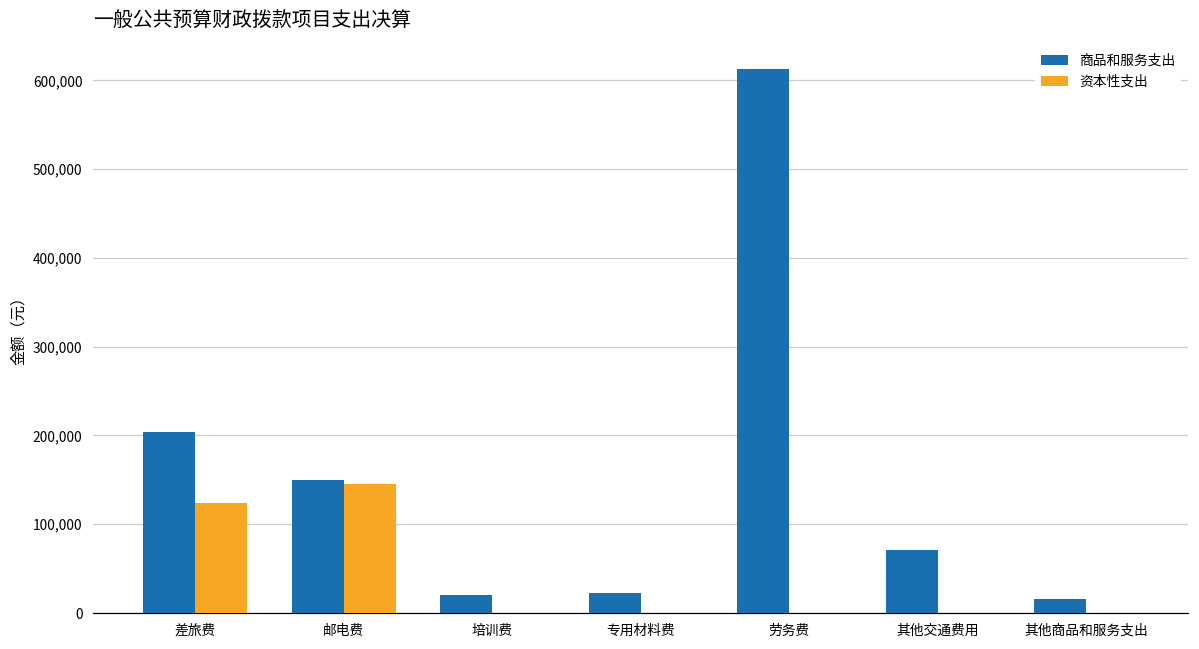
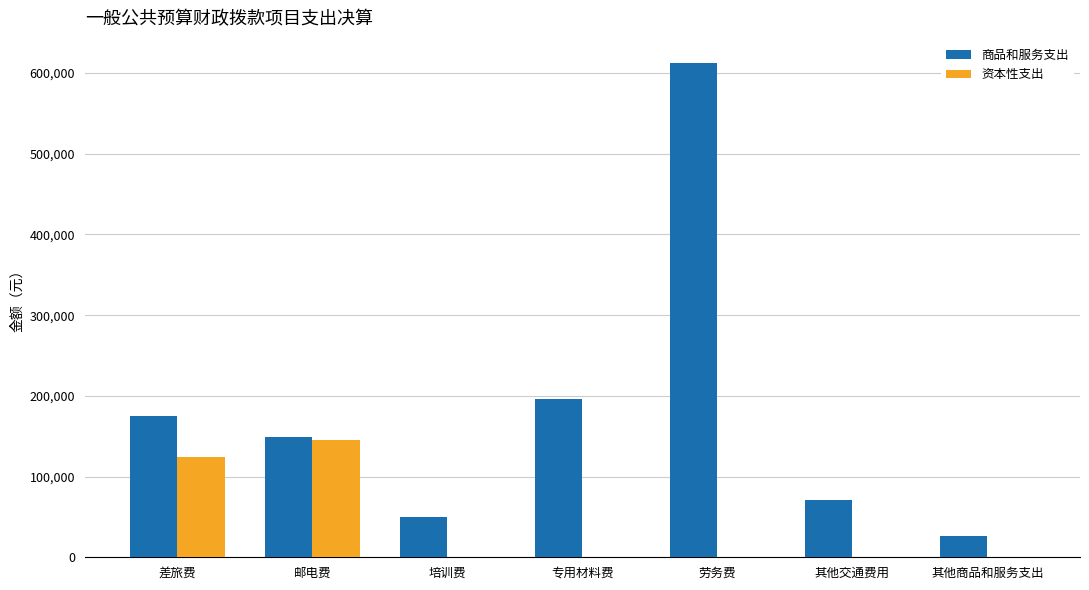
  {
    "商品和服务支出": {
-     "差旅费": "200,000",
+     "差旅费": "170,000",
      "邮电费": "150,000",
-     "培训费": "20,000",
-     "专用材料费": "20,000",
+     "培训费": "50,000",
+     "专用材料费": "200,000",
      "劳务费": "610,000",
      "其他交通费用": "70,000",
-     "其他商品和服务支出": "20,000"
+     "其他商品和服务支出": "30,000"
    },
    "资本性支出": {
      "差旅费": "120,000",
      "邮电费": "150,000",
      "培训费": "0",
      "专用材料费": "0",
      "劳务费": "0",
      "其他交通费用": "0",
      "其他商品和服务支出": "0"
    }
  }
